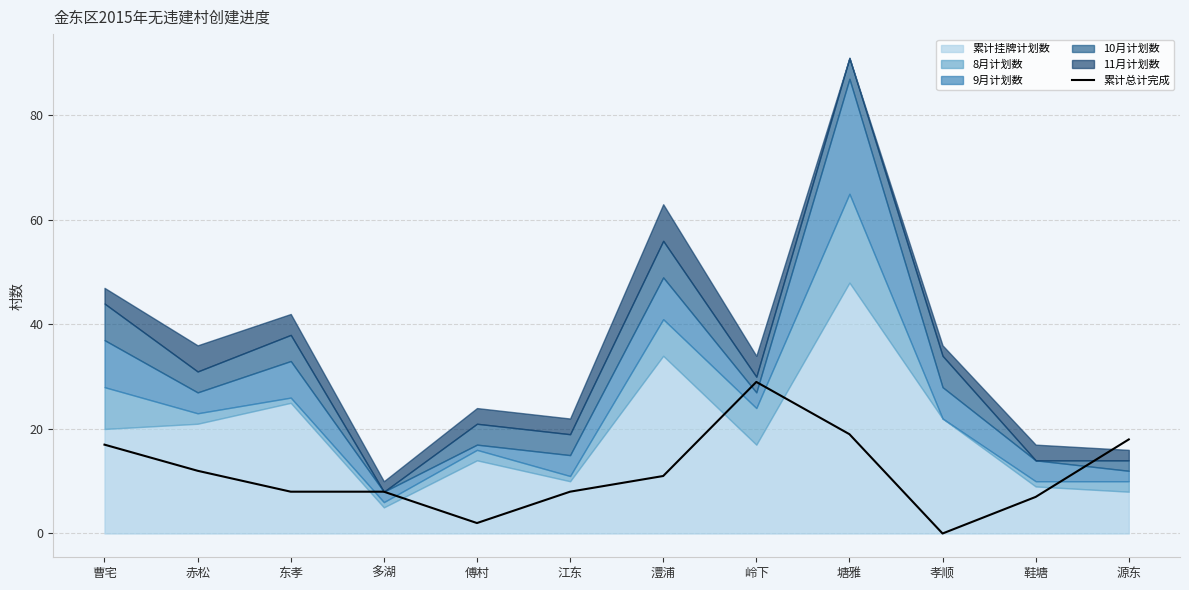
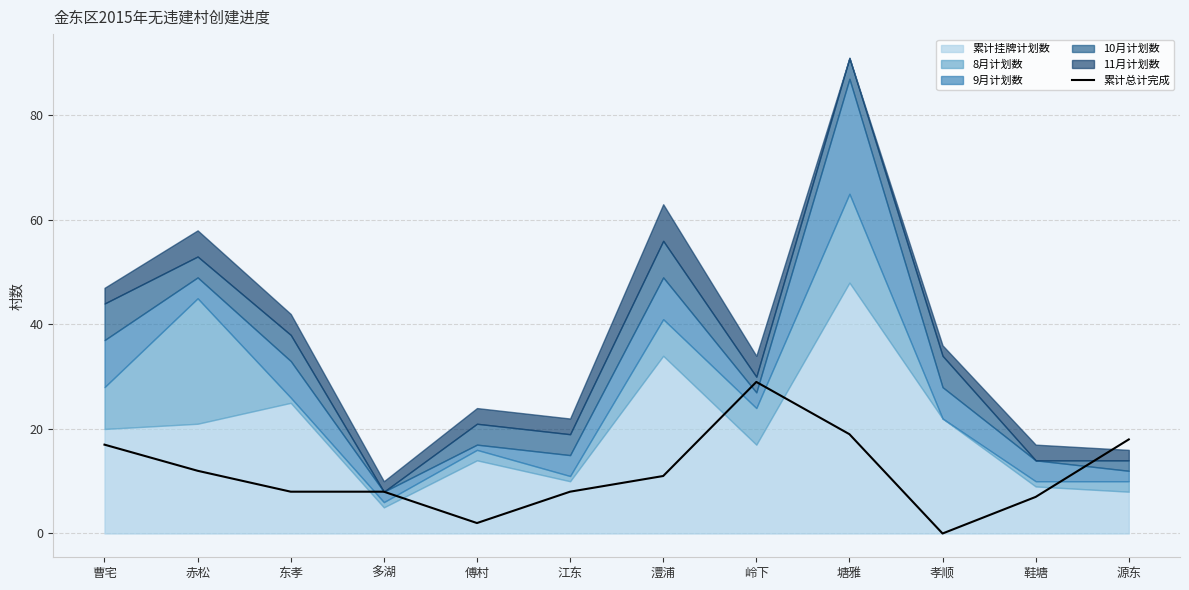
  {
    "累计总计完成": {
      "曹宅": 17,
      "赤松": 12,
      "东孝": 8,
      "傅村": 2,
      "江东": 8,
      "澧浦": 11,
      "岭下": 29,
      "塘雅": 19,
      "孝顺": 0,
      "鞋塘": 7,
      "源东": 18
    },
    "累计挂牌计划数": {
      "曹宅": 20,
      "赤松": 21,
      "东孝": 25,
      "多湖": 5,
      "傅村": 14,
      "江东": 10,
      "澧浦": 34,
      "岭下": 17,
      "塘雅": 48,
      "鞋塘": 9,
      "源东": 8
    },
    "8月计划数": {
      "曹宅": 8,
-     "赤松": 2,
+     "赤松": 24,
      "东孝": 1,
      "多湖": 1,
      "傅村": 2,
      "江东": 1,
      "澧浦": 7,
      "岭下": 7,
      "塘雅": 17,
      "鞋塘": 1,
      "源东": 2
    }
  }
